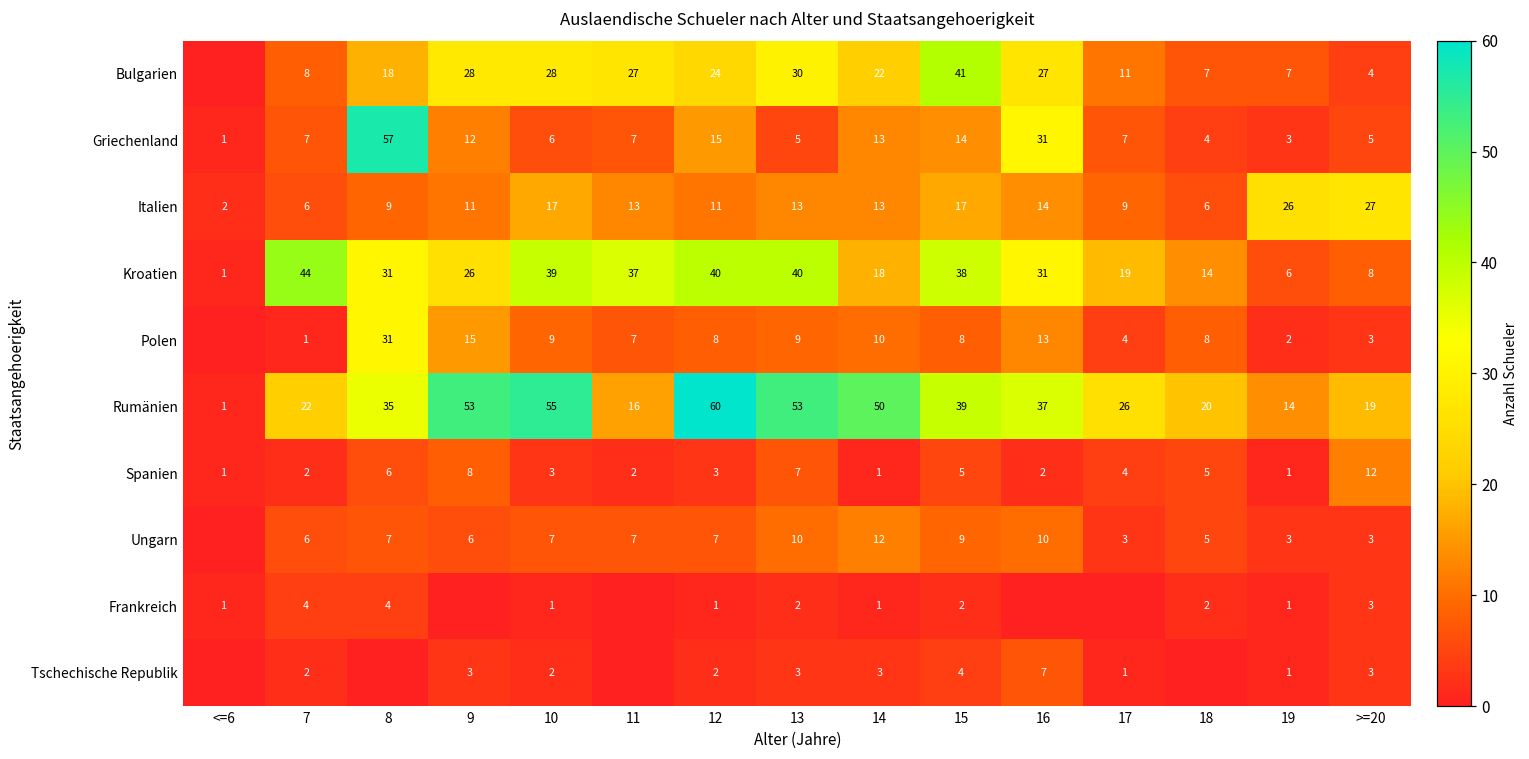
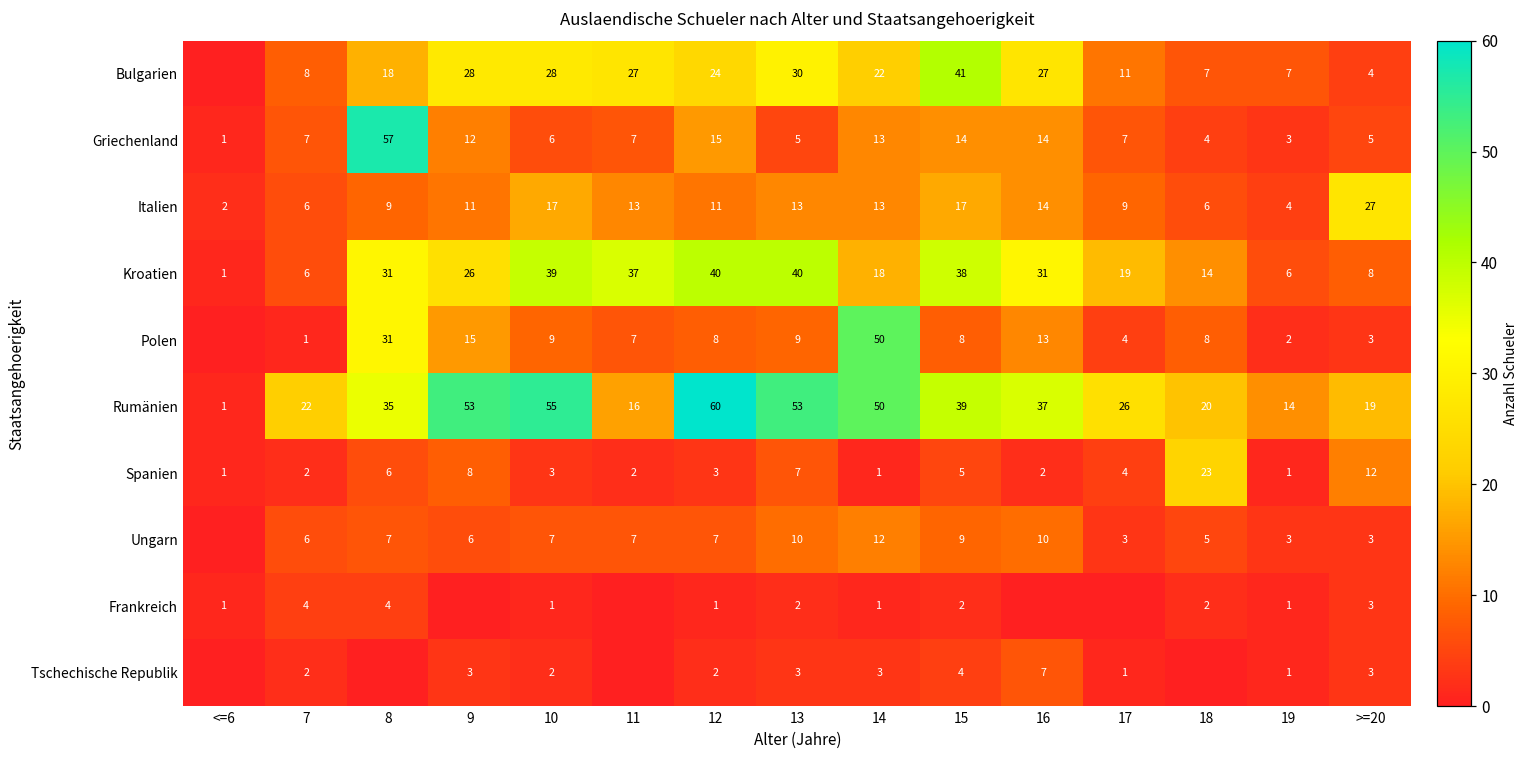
  {
    "Bulgarien": {
      "7": 8,
      "8": 18,
      "9": 28,
      "10": 28,
      "11": 27,
      "12": 24,
      "13": 30,
      "14": 22,
      "15": 41,
      "16": 27,
      "17": 11,
      "18": 7,
      "19": 7,
      ">=20": 4
    },
    "Griechenland": {
      "<=6": 1,
      "7": 7,
      "8": 57,
      "9": 12,
      "10": 6,
      "11": 7,
      "12": 15,
      "13": 5,
      "14": 13,
      "15": 14,
-     "16": 31,
+     "16": 14,
      "17": 7,
      "18": 4,
      "19": 3,
      ">=20": 5
    },
    "Italien": {
      "<=6": 2,
      "7": 6,
      "8": 9,
      "9": 11,
      "10": 17,
      "11": 13,
      "12": 11,
      "13": 13,
      "14": 13,
      "15": 17,
      "16": 14,
      "17": 9,
      "18": 6,
-     "19": 26,
+     "19": 4,
      ">=20": 27
    },
    "Kroatien": {
      "<=6": 1,
-     "7": 44,
+     "7": 6,
      "8": 31,
      "9": 26,
      "10": 39,
      "11": 37,
      "12": 40,
      "13": 40,
      "14": 18,
      "15": 38,
      "16": 31,
      "17": 19,
      "18": 14,
      "19": 6,
      ">=20": 8
    },
    "Polen": {
      "7": 1,
      "8": 31,
      "9": 15,
      "10": 9,
      "11": 7,
      "12": 8,
      "13": 9,
-     "14": 10,
+     "14": 50,
      "15": 8,
      "16": 13,
      "17": 4,
      "18": 8,
      "19": 2,
      ">=20": 3
    },
    "Rumänien": {
      "<=6": 1,
      "7": 22,
      "8": 35,
      "9": 53,
      "10": 55,
      "11": 16,
      "12": 60,
      "13": 53,
      "14": 50,
      "15": 39,
      "16": 37,
      "17": 26,
      "18": 20,
      "19": 14,
      ">=20": 19
    },
    "Spanien": {
      "<=6": 1,
      "7": 2,
      "8": 6,
      "9": 8,
      "10": 3,
      "11": 2,
      "12": 3,
      "13": 7,
      "14": 1,
      "15": 5,
      "16": 2,
      "17": 4,
-     "18": 5,
+     "18": 23,
      "19": 1,
      ">=20": 12
    },
    "Ungarn": {
      "7": 6,
      "8": 7,
      "9": 6,
      "10": 7,
      "11": 7,
      "12": 7,
      "13": 10,
      "14": 12,
      "15": 9,
      "16": 10,
      "17": 3,
      "18": 5,
      "19": 3,
      ">=20": 3
    },
    "Frankreich": {
      "<=6": 1,
      "7": 4,
      "8": 4,
      "10": 1,
      "12": 1,
      "13": 2,
      "14": 1,
      "15": 2,
      "18": 2,
      "19": 1,
      ">=20": 3
    },
    "Tschechische Republik": {
      "7": 2,
      "9": 3,
      "10": 2,
      "12": 2,
      "13": 3,
      "14": 3,
      "15": 4,
      "16": 7,
      "17": 1,
      "19": 1,
      ">=20": 3
    }
  }
